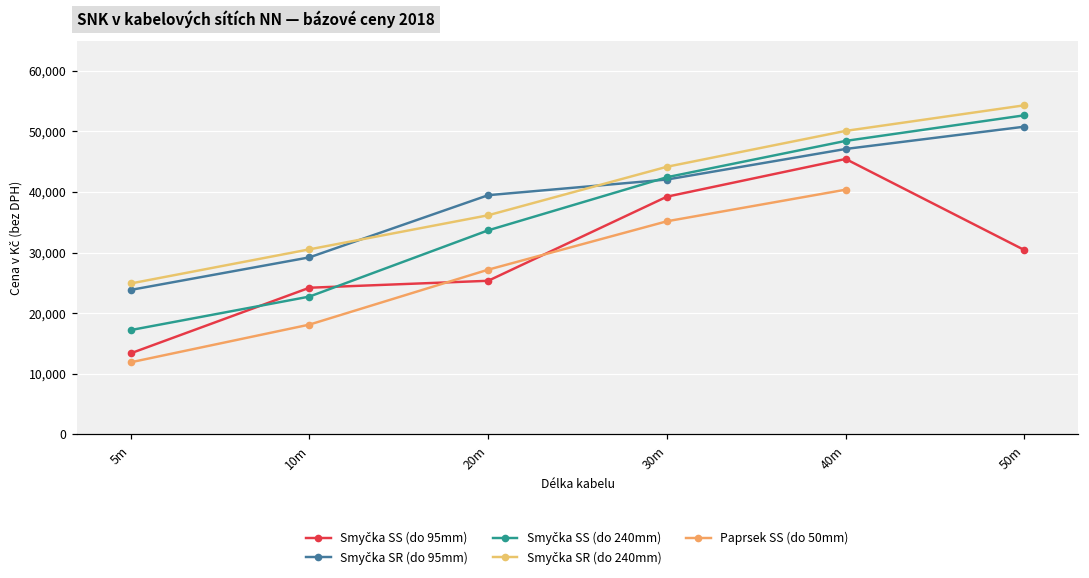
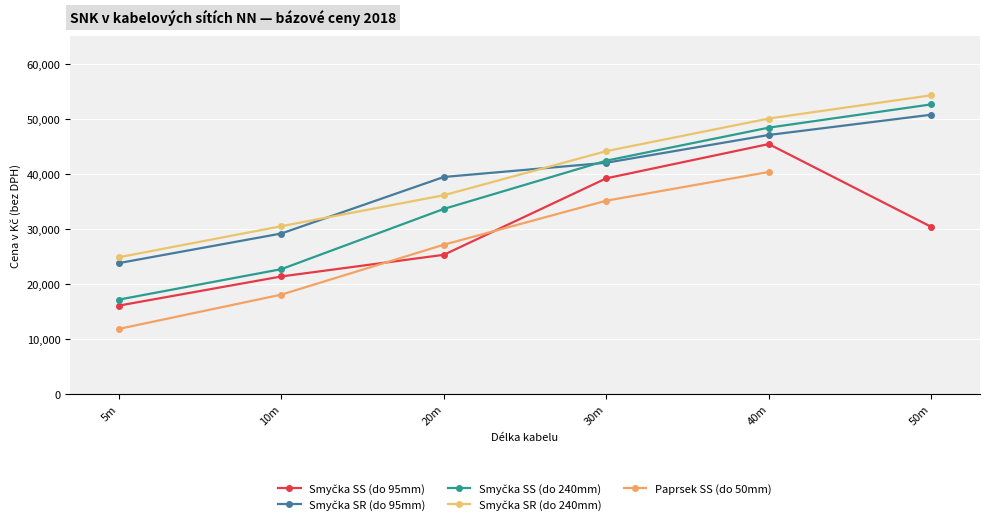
  {
    "Smyčka SS (do 95mm)": {
-     "5m": "13,000",
-     "10m": "24,000",
+     "5m": "16,000",
+     "10m": "21,000",
      "20m": "25,000",
      "30m": "39,000",
      "40m": "45,000",
      "50m": "30,000"
    }
  }
